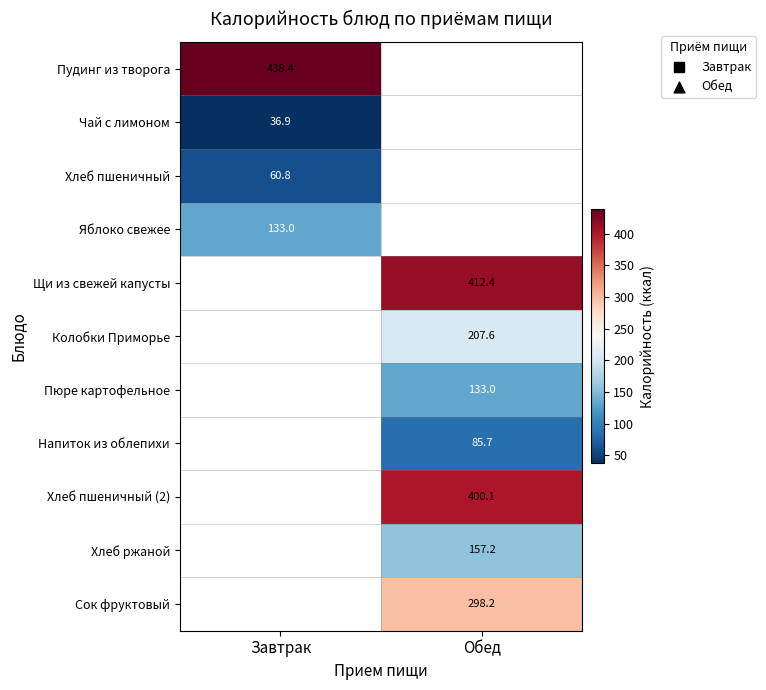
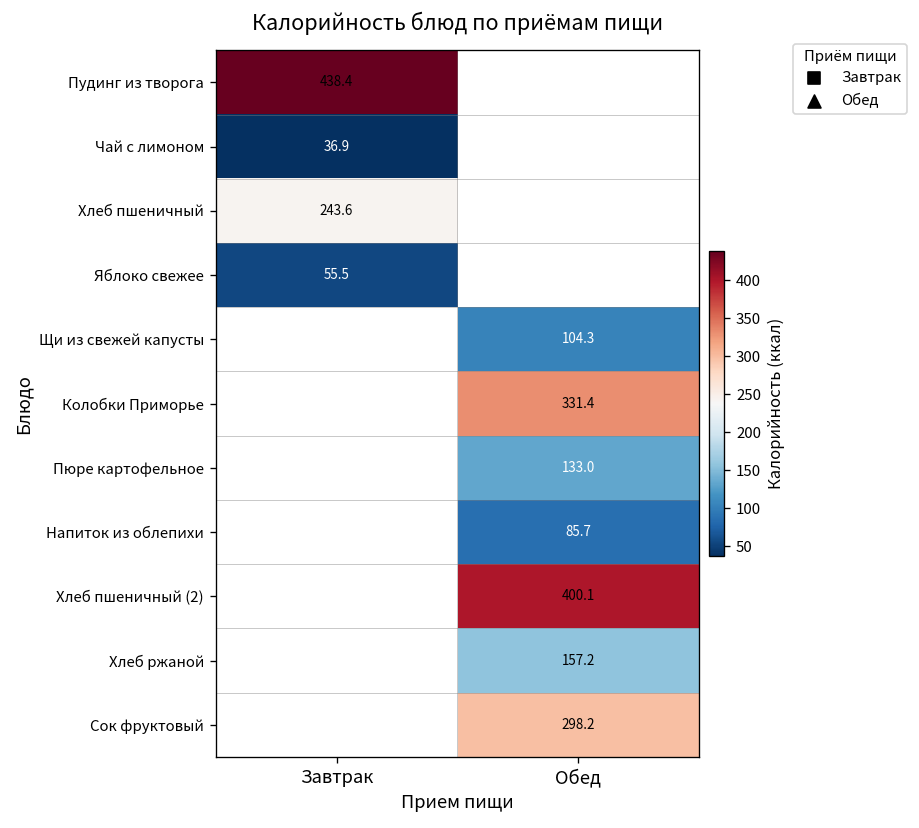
  {
    "Пудинг из творога": {
      "Завтрак": 438.4
    },
    "Чай с лимоном": {
      "Завтрак": 36.9
    },
    "Хлеб пшеничный": {
-     "Завтрак": 60.8
+     "Завтрак": 243.6
    },
    "Яблоко свежее": {
-     "Завтрак": 133.0
+     "Завтрак": 55.5
    },
    "Щи из свежей капусты": {
-     "Обед": 412.4
+     "Обед": 104.3
    },
    "Колобки Приморье": {
-     "Обед": 207.6
+     "Обед": 331.4
    },
    "Пюре картофельное": {
      "Обед": 133.0
    },
    "Напиток из облепихи": {
      "Обед": 85.7
    },
    "Хлеб пшеничный (2)": {
      "Обед": 400.1
    },
    "Хлеб ржаной": {
      "Обед": 157.2
    },
    "Сок фруктовый": {
      "Обед": 298.2
    }
  }
